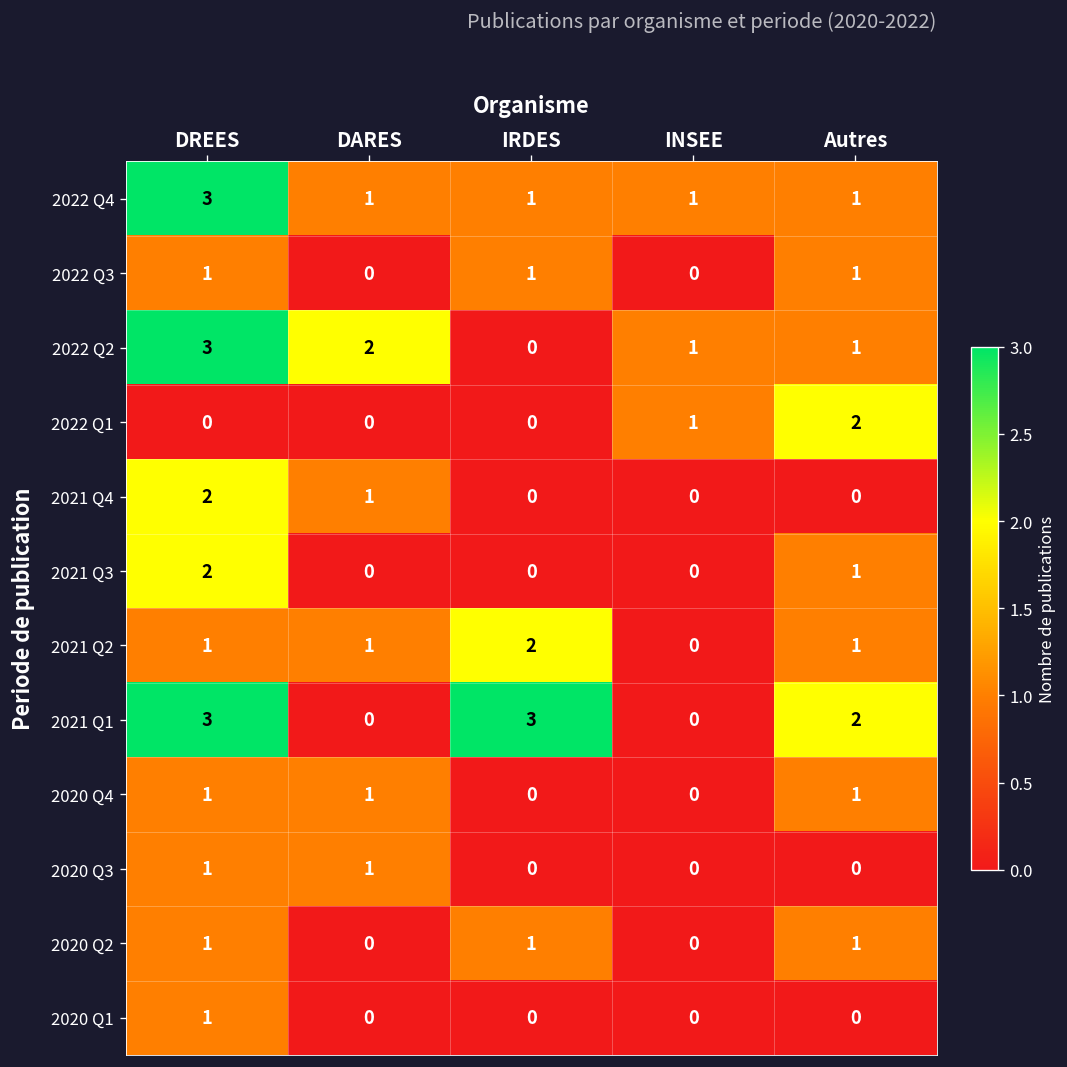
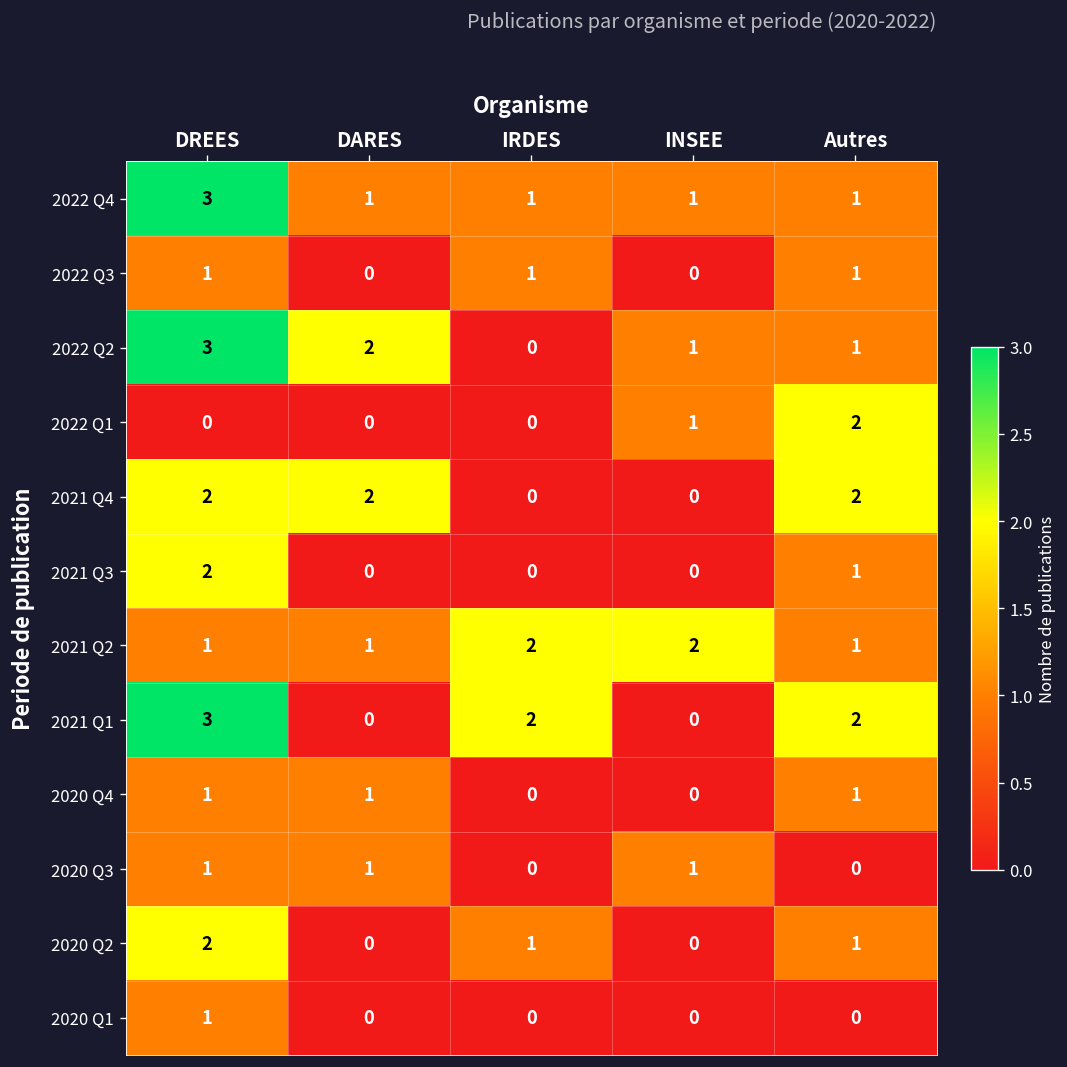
  {
    "2022 Q4": {
      "DREES": 3,
      "DARES": 1,
      "IRDES": 1,
      "INSEE": 1,
      "Autres": 1
    },
    "2022 Q3": {
      "DREES": 1,
      "DARES": 0,
      "IRDES": 1,
      "INSEE": 0,
      "Autres": 1
    },
    "2022 Q2": {
      "DREES": 3,
      "DARES": 2,
      "IRDES": 0,
      "INSEE": 1,
      "Autres": 1
    },
    "2022 Q1": {
      "DREES": 0,
      "DARES": 0,
      "IRDES": 0,
      "INSEE": 1,
      "Autres": 2
    },
    "2021 Q4": {
      "DREES": 2,
-     "DARES": 1,
+     "DARES": 2,
      "IRDES": 0,
      "INSEE": 0,
-     "Autres": 0
+     "Autres": 2
    },
    "2021 Q3": {
      "DREES": 2,
      "DARES": 0,
      "IRDES": 0,
      "INSEE": 0,
      "Autres": 1
    },
    "2021 Q2": {
      "DREES": 1,
      "DARES": 1,
      "IRDES": 2,
-     "INSEE": 0,
+     "INSEE": 2,
      "Autres": 1
    },
    "2021 Q1": {
      "DREES": 3,
      "DARES": 0,
-     "IRDES": 3,
+     "IRDES": 2,
      "INSEE": 0,
      "Autres": 2
    },
    "2020 Q4": {
      "DREES": 1,
      "DARES": 1,
      "IRDES": 0,
      "INSEE": 0,
      "Autres": 1
    },
    "2020 Q3": {
      "DREES": 1,
      "DARES": 1,
      "IRDES": 0,
-     "INSEE": 0,
+     "INSEE": 1,
      "Autres": 0
    },
    "2020 Q2": {
-     "DREES": 1,
+     "DREES": 2,
      "DARES": 0,
      "IRDES": 1,
      "INSEE": 0,
      "Autres": 1
    },
    "2020 Q1": {
      "DREES": 1,
      "DARES": 0,
      "IRDES": 0,
      "INSEE": 0,
      "Autres": 0
    }
  }
